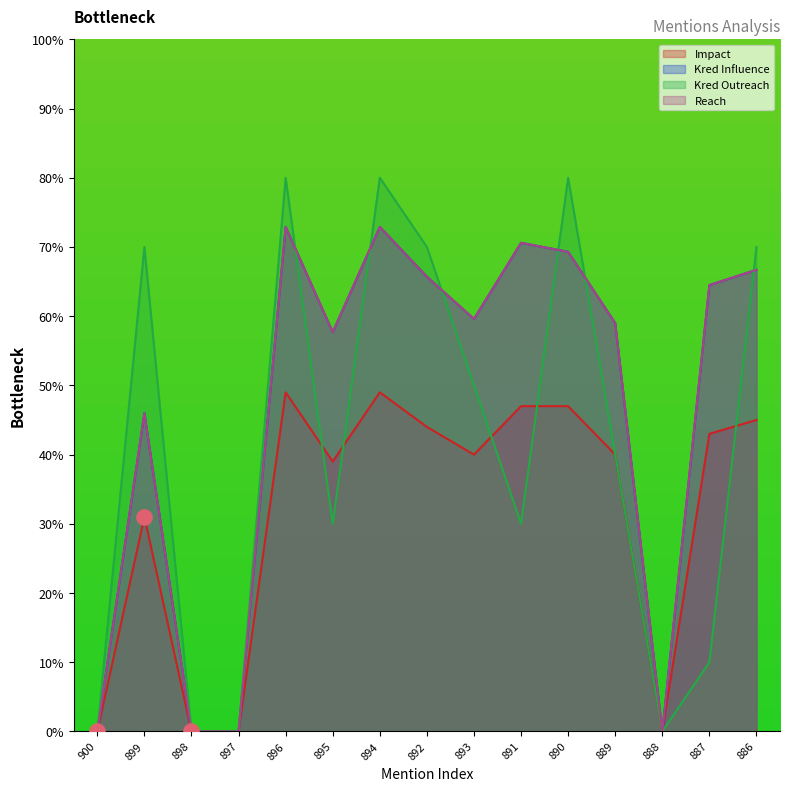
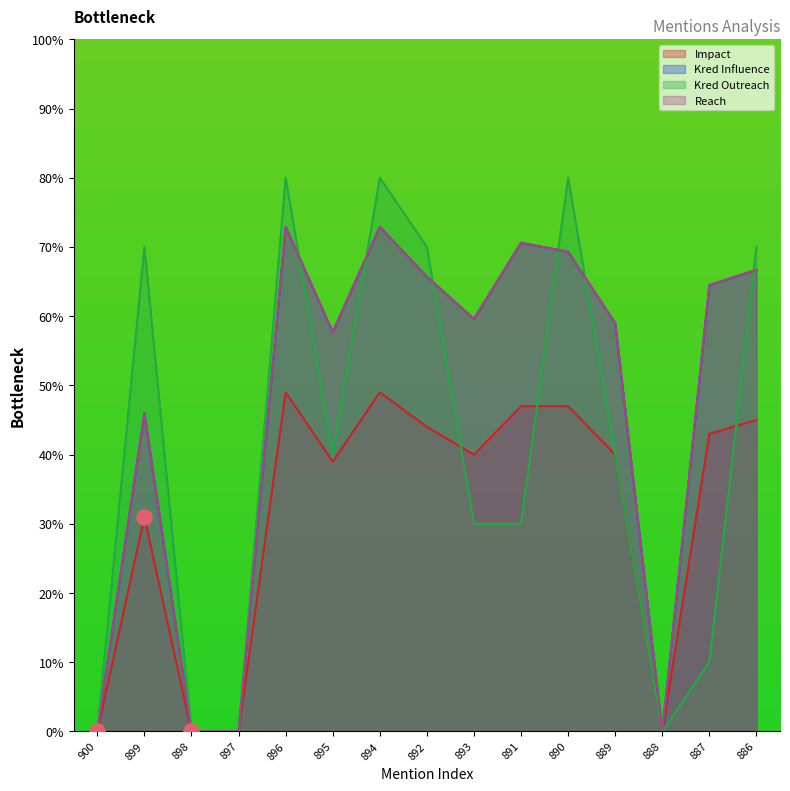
  {
    "Kred Outreach": {
      "899": "70%",
      "896": "80%",
-     "895": "30%",
+     "895": "40%",
      "894": "80%",
      "892": "70%",
-     "893": "50%",
+     "893": "30%",
      "891": "30%",
      "890": "80%",
      "887": "10%",
      "886": "70%"
    }
  }
